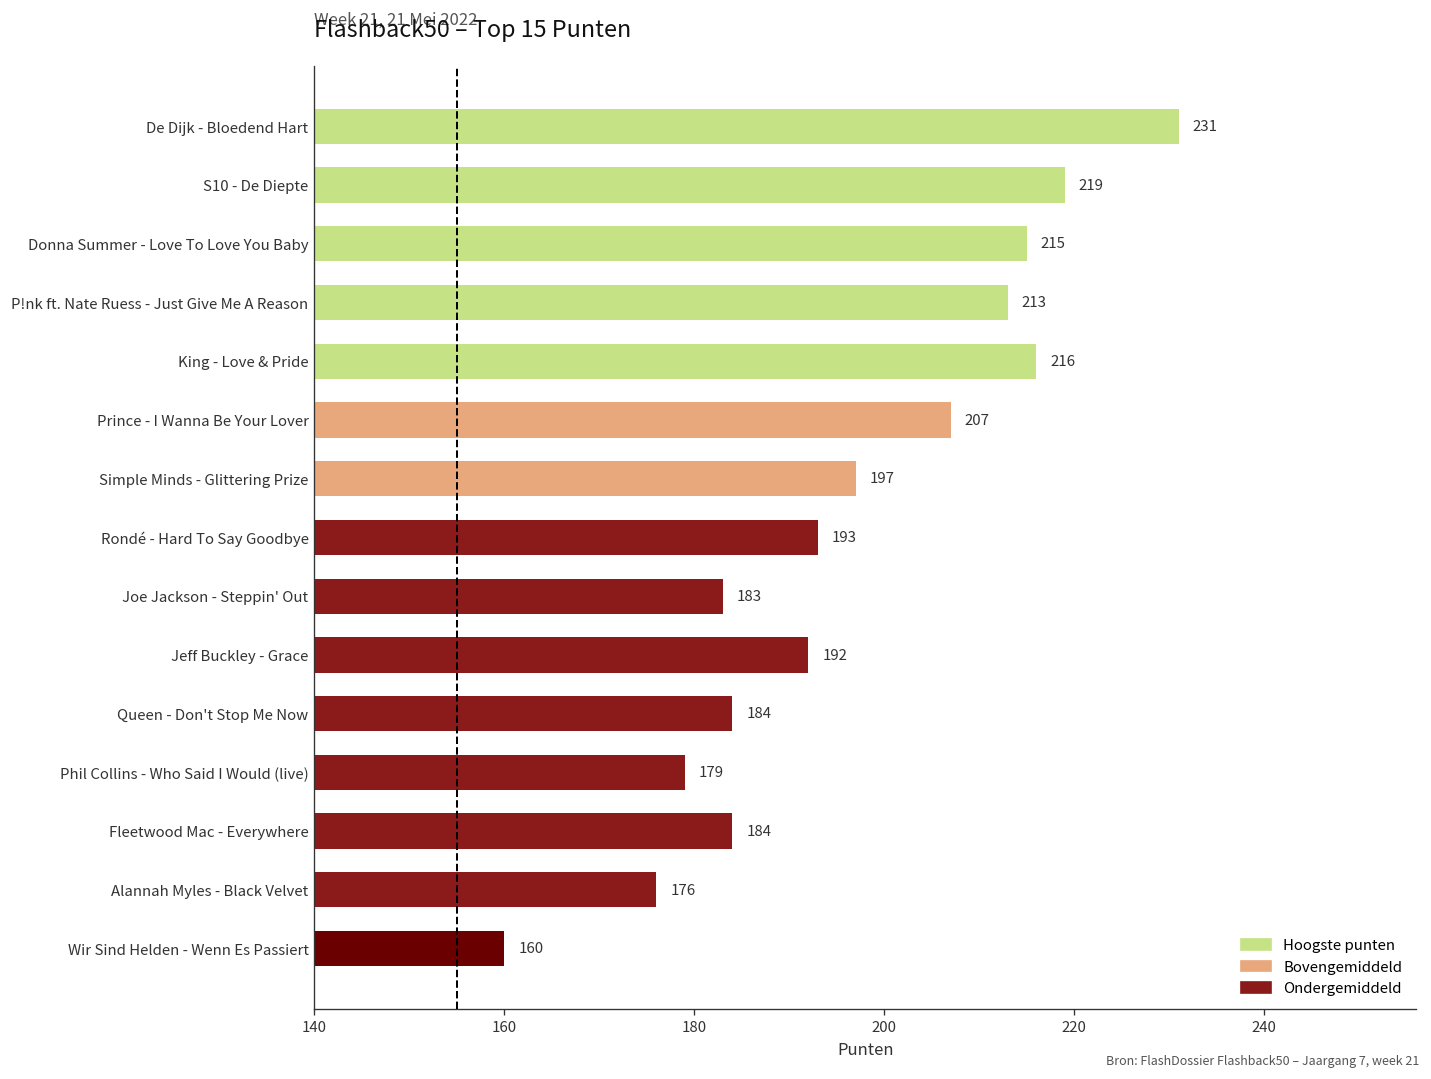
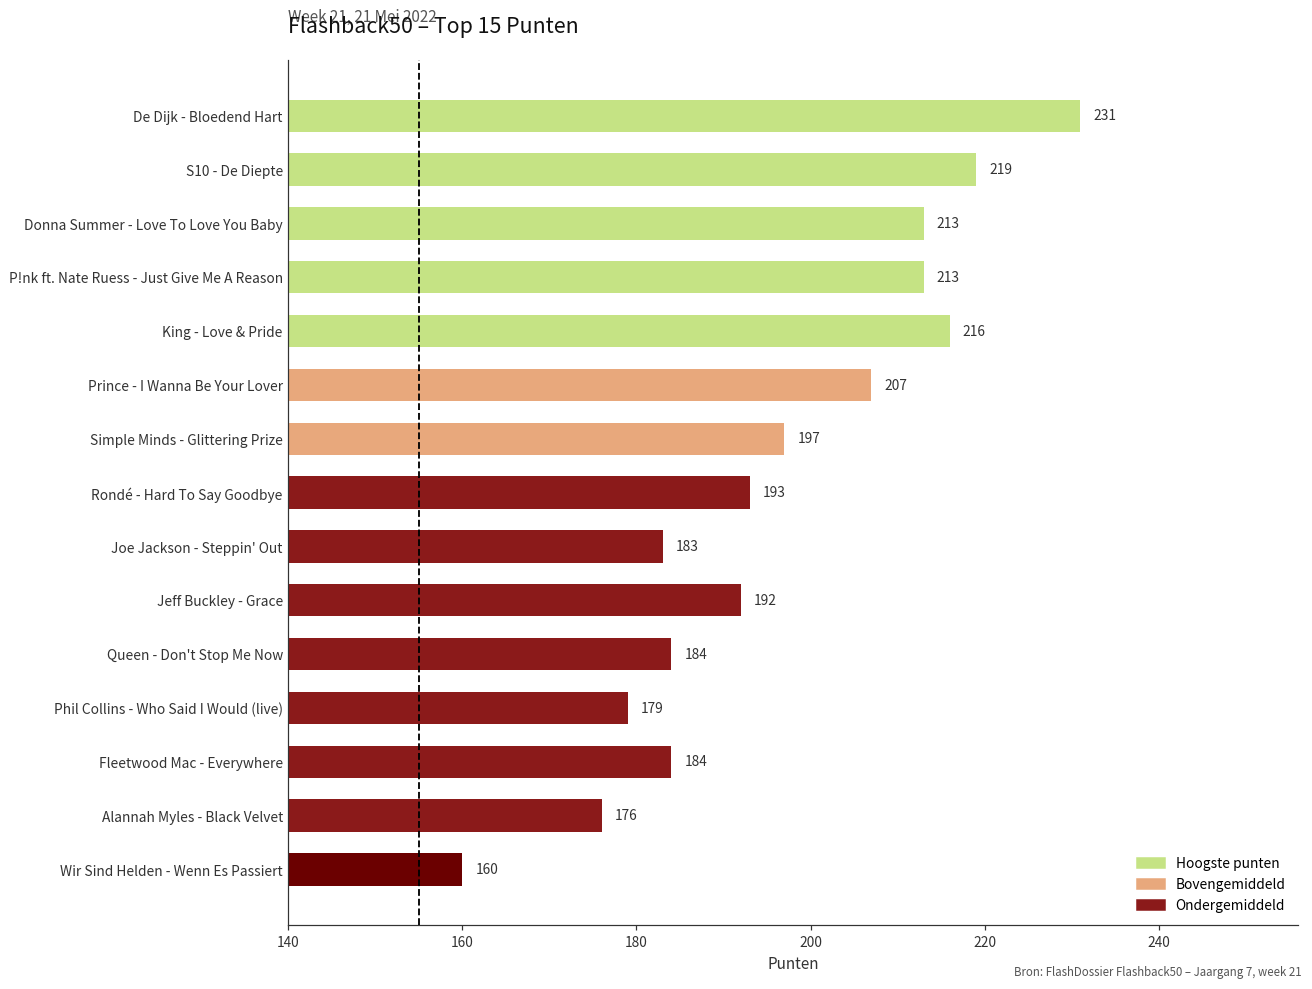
  {
    "De Dijk - Bloedend Hart": 231,
    "S10 - De Diepte": 219,
-   "Donna Summer - Love To Love You Baby": 215,
+   "Donna Summer - Love To Love You Baby": 213,
    "P!nk ft. Nate Ruess - Just Give Me A Reason": 213,
    "King - Love & Pride": 216,
    "Prince - I Wanna Be Your Lover": 207,
    "Simple Minds - Glittering Prize": 197,
    "Rondé - Hard To Say Goodbye": 193,
    "Joe Jackson - Steppin' Out": 183,
    "Jeff Buckley - Grace": 192,
    "Queen - Don't Stop Me Now": 184,
    "Phil Collins - Who Said I Would (live)": 179,
    "Fleetwood Mac - Everywhere": 184,
    "Alannah Myles - Black Velvet": 176,
    "Wir Sind Helden - Wenn Es Passiert": 160
  }
